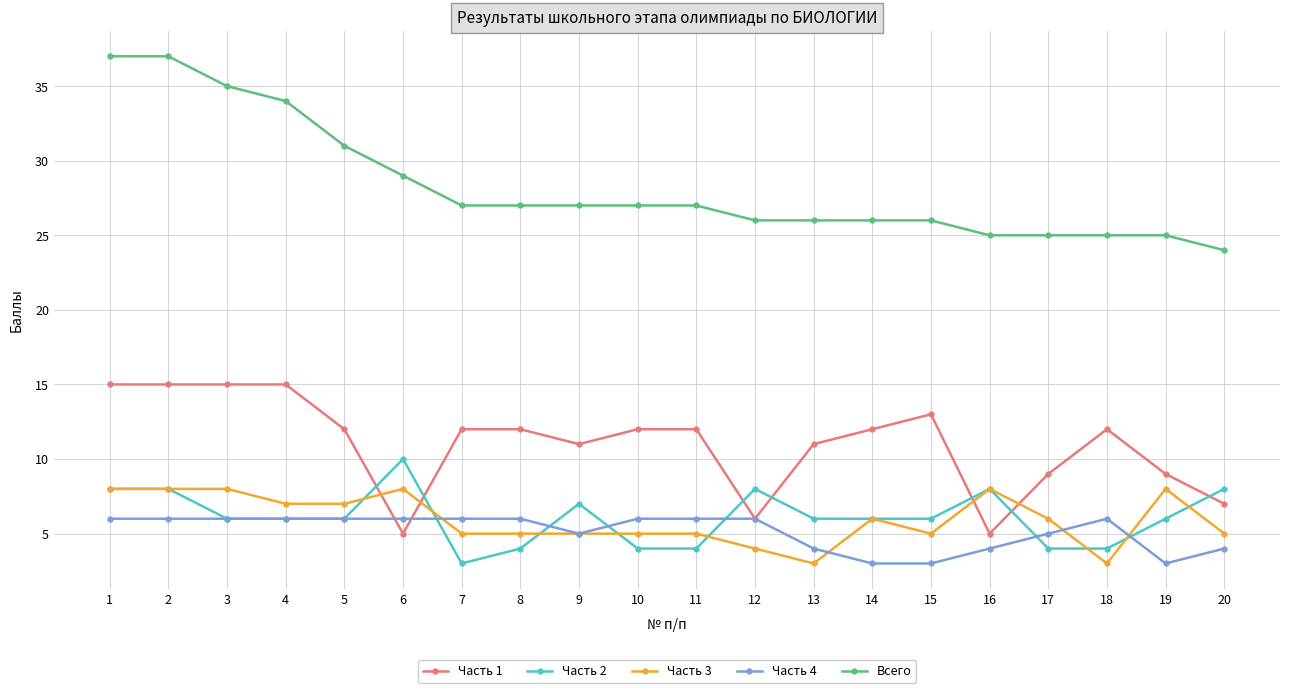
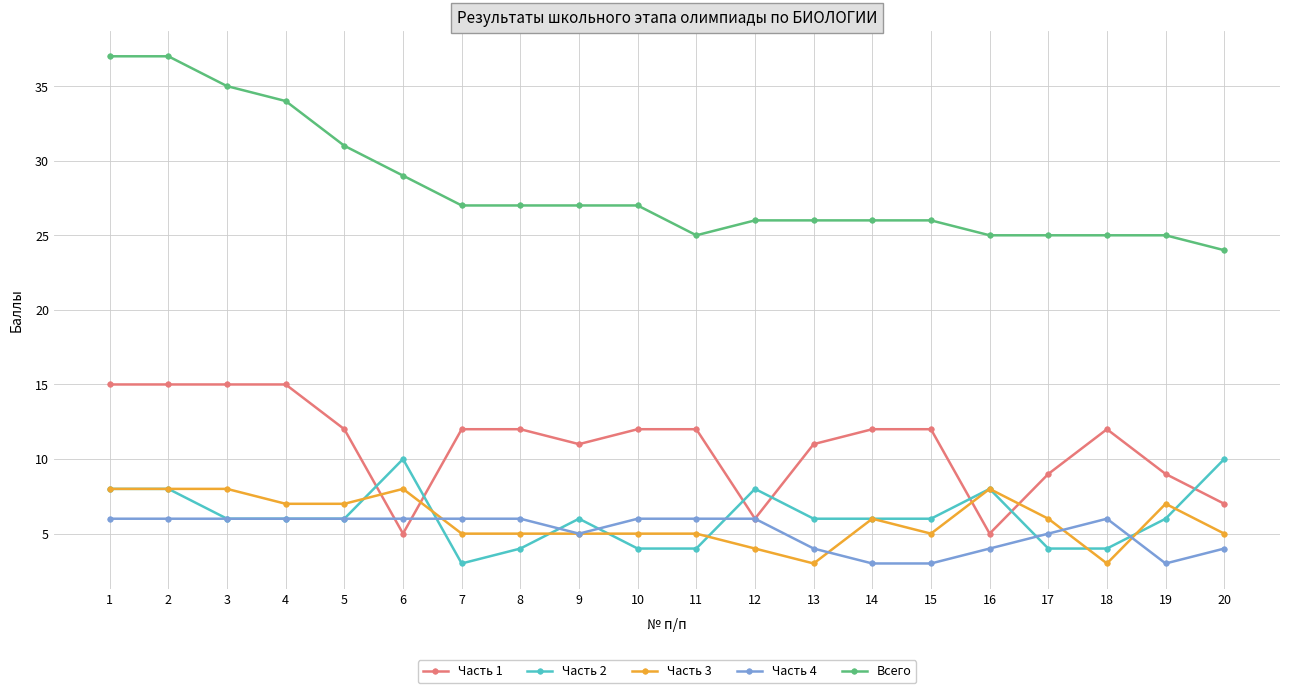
  {
    "Часть 1": {
      "1": 15,
      "2": 15,
      "3": 15,
      "4": 15,
      "5": 12,
      "6": 5,
      "7": 12,
      "8": 12,
      "9": 11,
      "10": 12,
      "11": 12,
      "13": 11,
      "14": 12,
-     "15": 13,
+     "15": 12,
      "16": 5,
      "17": 9,
      "18": 12,
      "19": 9,
      "20": 7
    },
    "Часть 2": {
      "6": 10,
      "7": 3,
      "8": 4,
-     "9": 7,
+     "9": 6,
      "10": 4,
      "11": 4,
      "12": 8,
      "13": 6,
      "15": 6,
      "17": 4,
      "18": 4,
      "19": 6,
-     "20": 8
+     "20": 10
    },
    "Часть 3": {
      "3": 8,
      "4": 7,
      "5": 7,
      "6": 8,
      "7": 5,
      "8": 5,
      "10": 5,
      "11": 5,
      "12": 4,
      "13": 3,
      "15": 5,
      "17": 6,
      "18": 3,
-     "19": 8,
+     "19": 7,
      "20": 5
    },
    "Часть 4": {
      "1": 6,
      "2": 6,
      "6": 6,
      "7": 6,
      "8": 6,
      "10": 6,
      "11": 6,
      "13": 4,
      "14": 3,
      "15": 3,
      "16": 4,
      "17": 5,
      "18": 6,
      "19": 3,
      "20": 4
    },
    "Всего": {
      "1": 37,
      "2": 37,
      "3": 35,
      "4": 34,
      "5": 31,
      "6": 29,
      "7": 27,
      "8": 27,
      "9": 27,
      "10": 27,
-     "11": 27,
+     "11": 25,
      "12": 26,
      "13": 26,
      "14": 26,
      "15": 26,
      "16": 25,
      "17": 25,
      "18": 25,
      "19": 25,
      "20": 24
    }
  }
